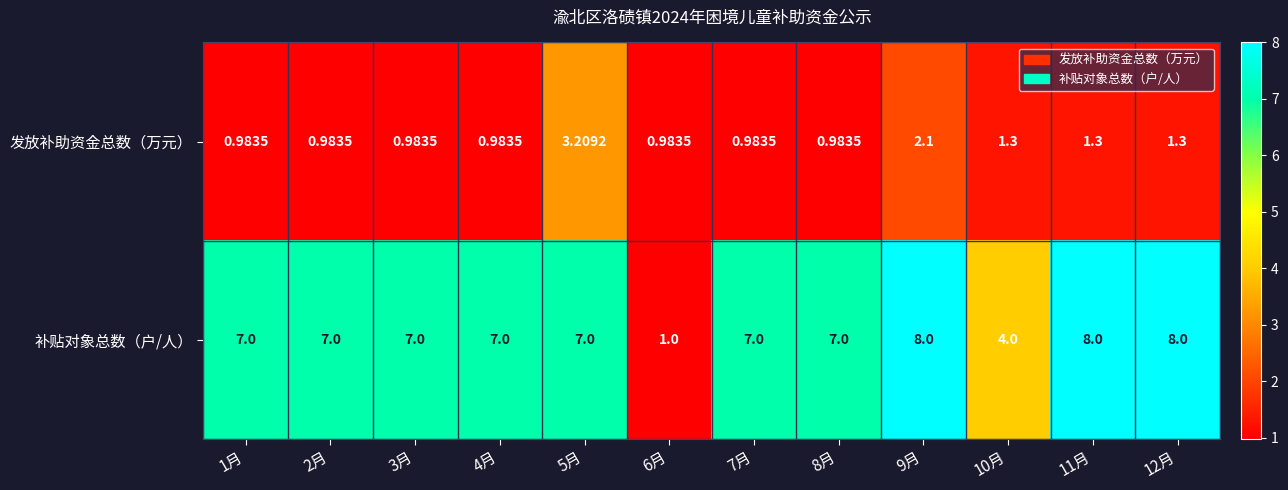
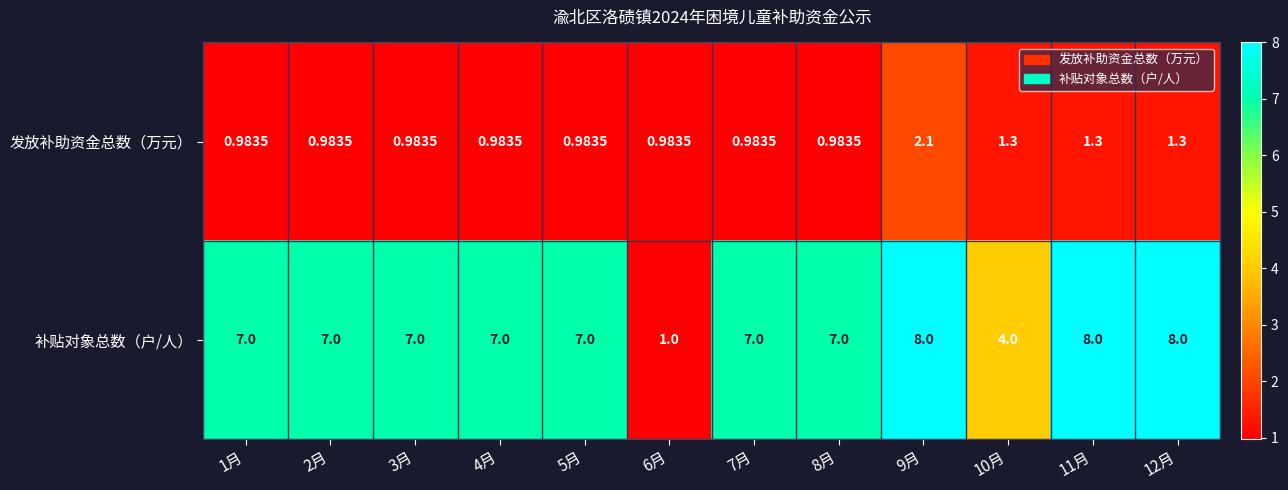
  {
    "发放补助资金总数（万元）": {
      "1月": 0.9835,
      "2月": 0.9835,
      "3月": 0.9835,
      "4月": 0.9835,
-     "5月": 3.2092,
+     "5月": 0.9835,
      "6月": 0.9835,
      "7月": 0.9835,
      "8月": 0.9835,
      "9月": 2.1,
      "10月": 1.3,
      "11月": 1.3,
      "12月": 1.3
    },
    "补贴对象总数（户/人）": {
      "1月": 7.0,
      "2月": 7.0,
      "3月": 7.0,
      "4月": 7.0,
      "5月": 7.0,
      "6月": 1.0,
      "7月": 7.0,
      "8月": 7.0,
      "9月": 8.0,
      "10月": 4.0,
      "11月": 8.0,
      "12月": 8.0
    }
  }
